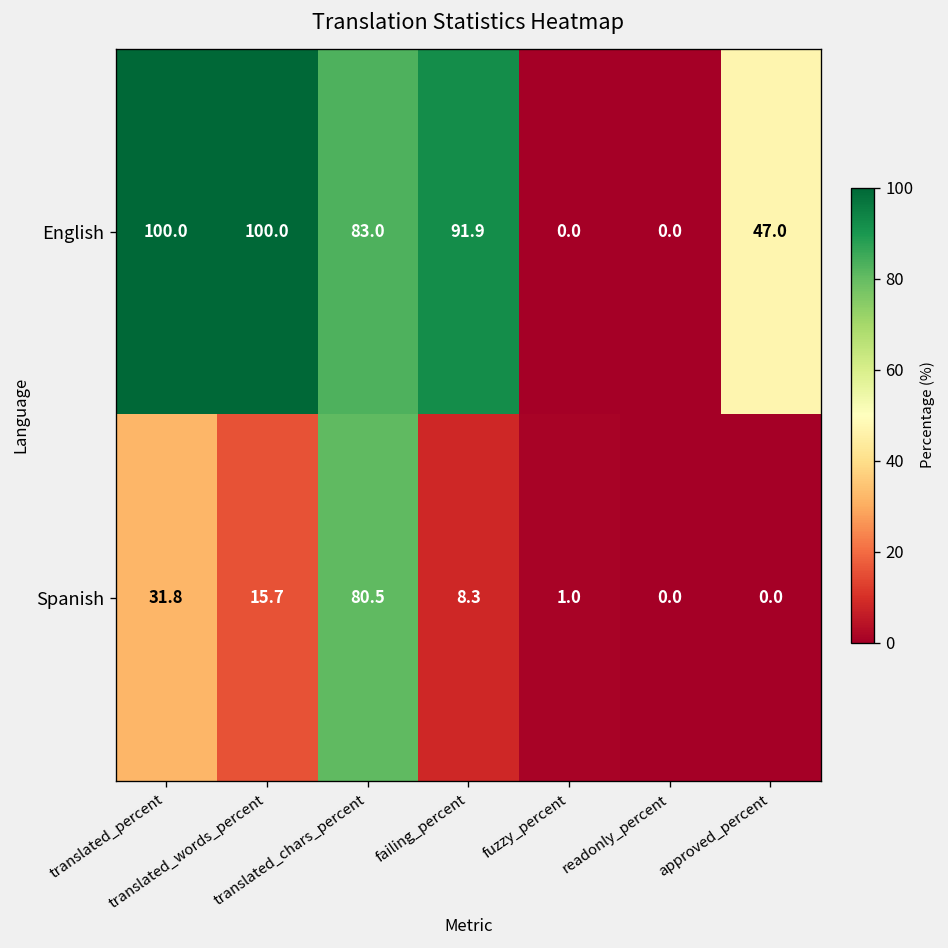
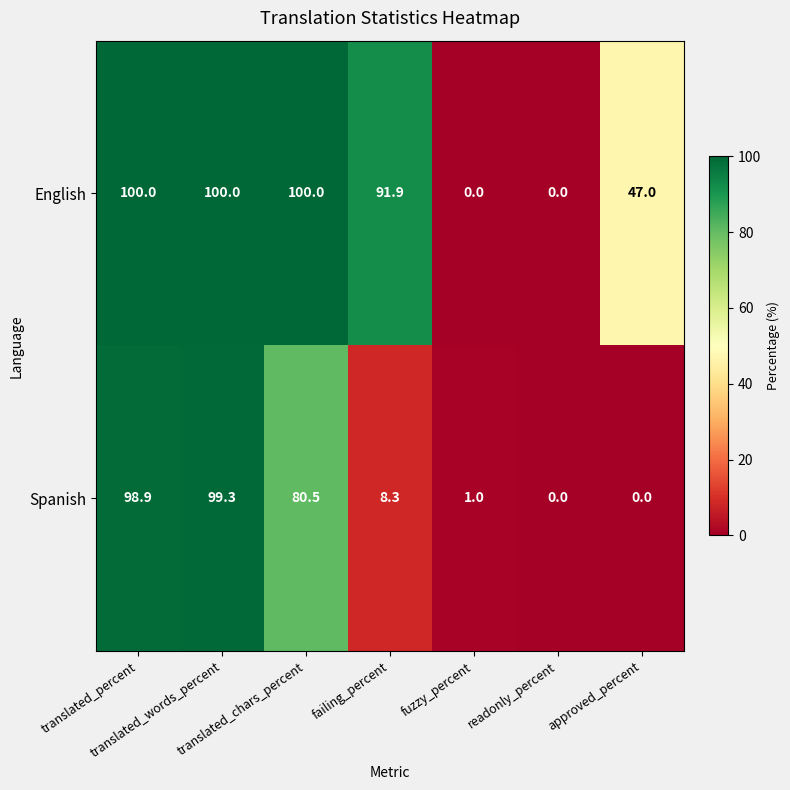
  {
    "English": {
      "translated_percent": 100.0,
      "translated_words_percent": 100.0,
-     "translated_chars_percent": 83.0,
+     "translated_chars_percent": 100.0,
      "failing_percent": 91.9,
      "fuzzy_percent": 0.0,
      "readonly_percent": 0.0,
      "approved_percent": 47.0
    },
    "Spanish": {
-     "translated_percent": 31.8,
-     "translated_words_percent": 15.7,
+     "translated_percent": 98.9,
+     "translated_words_percent": 99.3,
      "translated_chars_percent": 80.5,
      "failing_percent": 8.3,
      "fuzzy_percent": 1.0,
      "readonly_percent": 0.0,
      "approved_percent": 0.0
    }
  }
